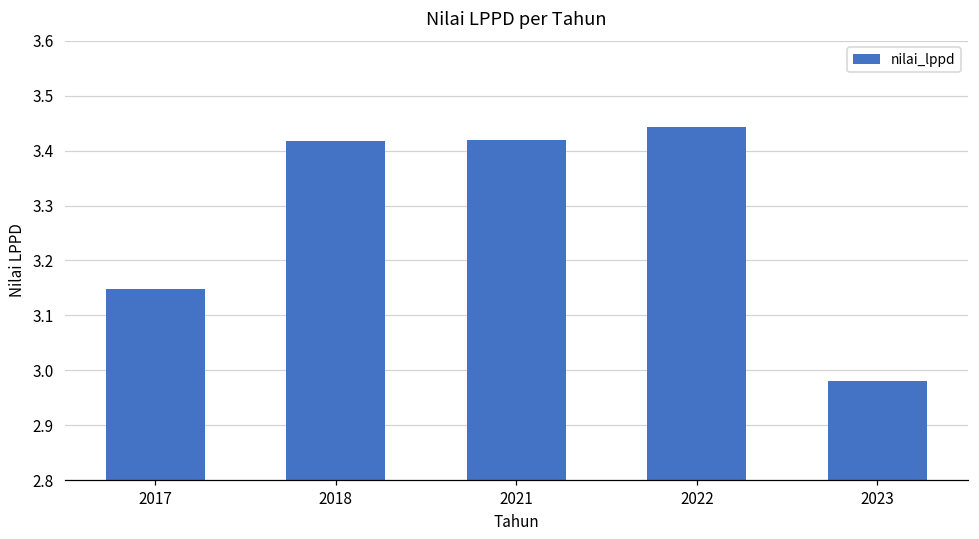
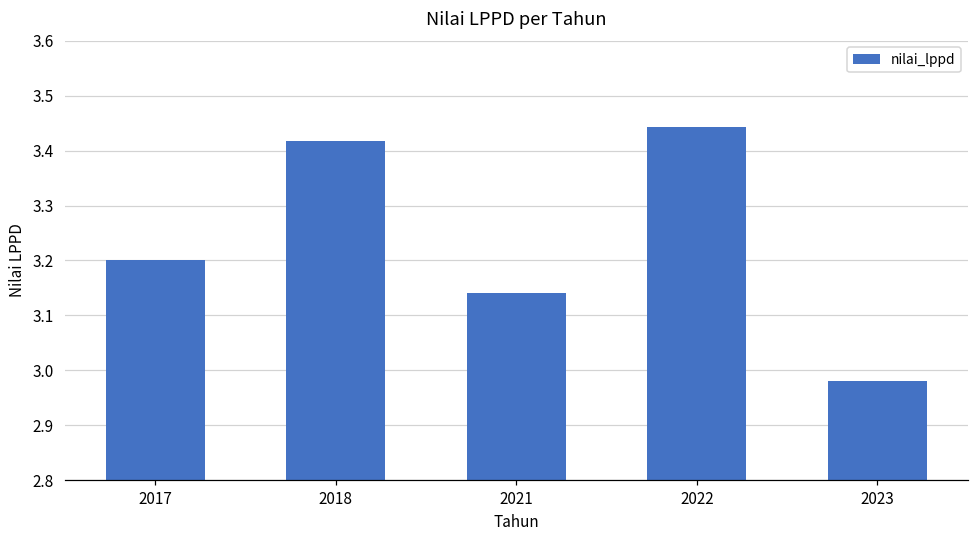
  {
-   "2017": 3.15,
+   "2017": 3.20,
    "2018": 3.42,
-   "2021": 3.42,
+   "2021": 3.14,
    "2022": 3.44,
    "2023": 2.98
  }
